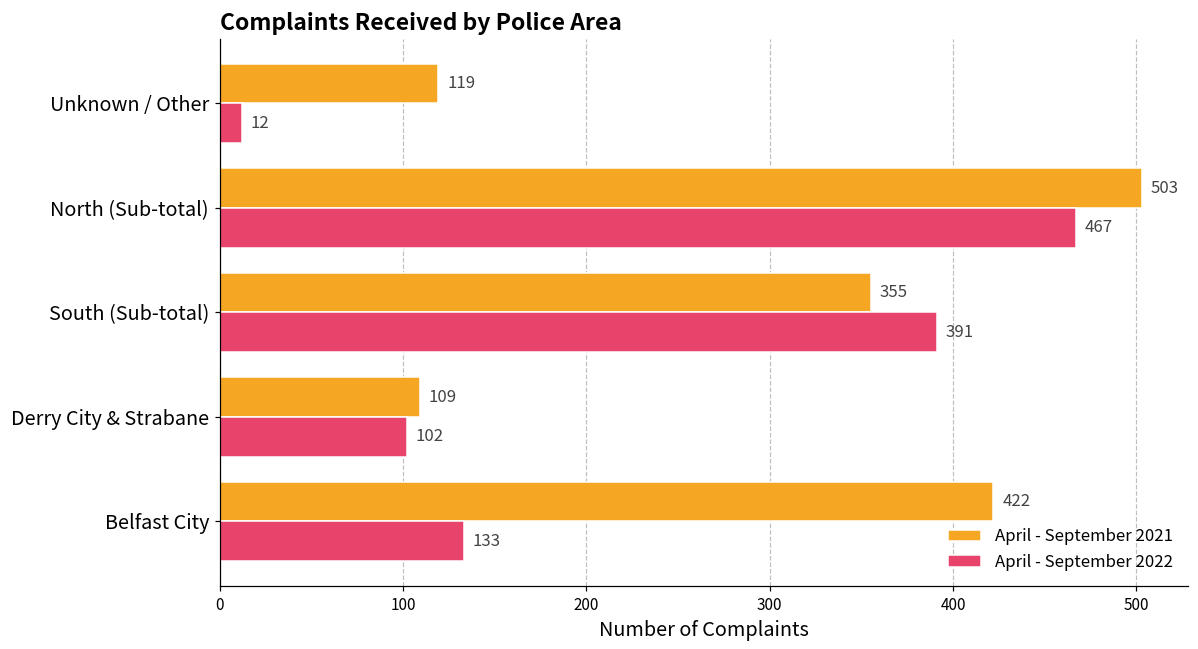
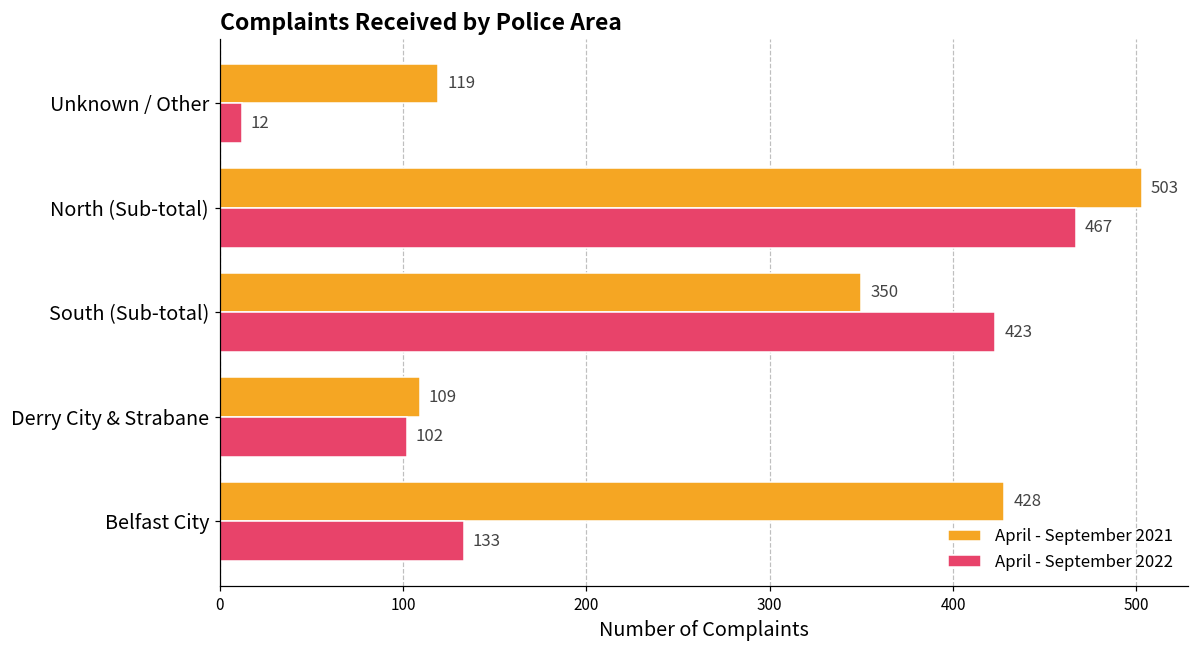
  {
    "April - September 2021": {
      "Unknown / Other": 119,
      "North (Sub-total)": 503,
-     "South (Sub-total)": 355,
+     "South (Sub-total)": 350,
      "Derry City & Strabane": 109,
-     "Belfast City": 422
+     "Belfast City": 428
    },
    "April - September 2022": {
      "Unknown / Other": 12,
      "North (Sub-total)": 467,
-     "South (Sub-total)": 391,
+     "South (Sub-total)": 423,
      "Derry City & Strabane": 102,
      "Belfast City": 133
    }
  }
